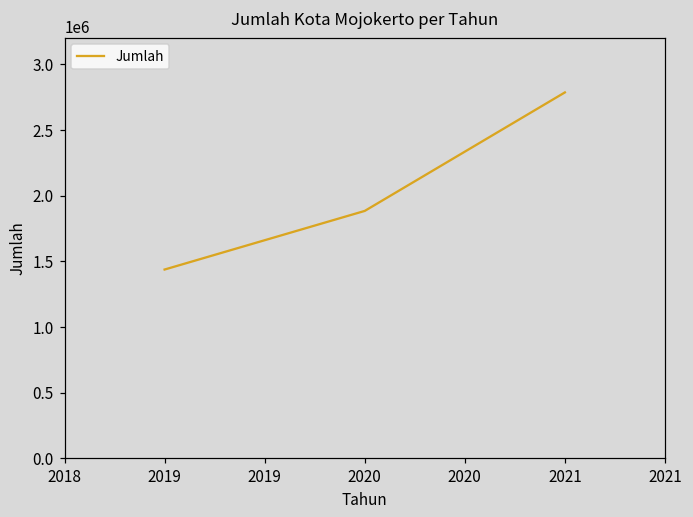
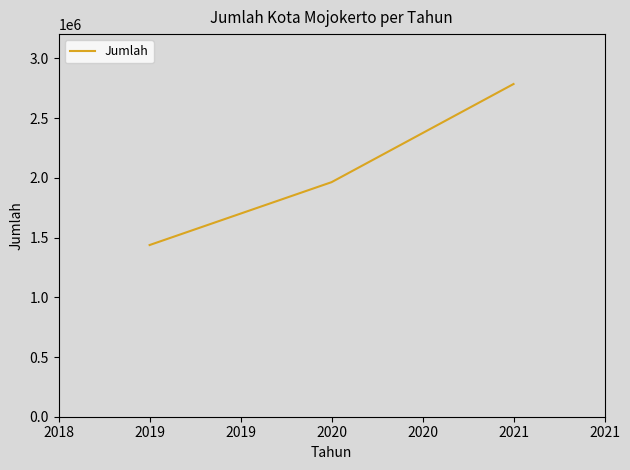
  {
    "2019": 1440000,
-   "2020": 1880000,
+   "2020": 1960000,
    "2021": 2790000
  }
